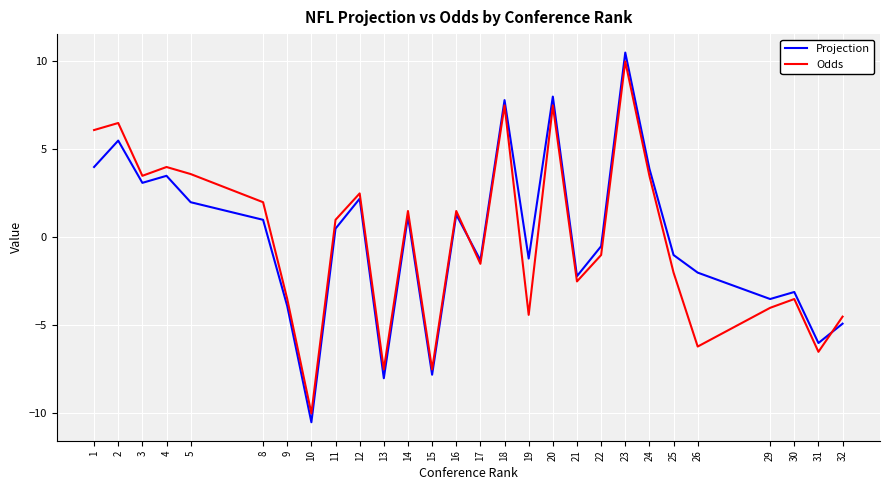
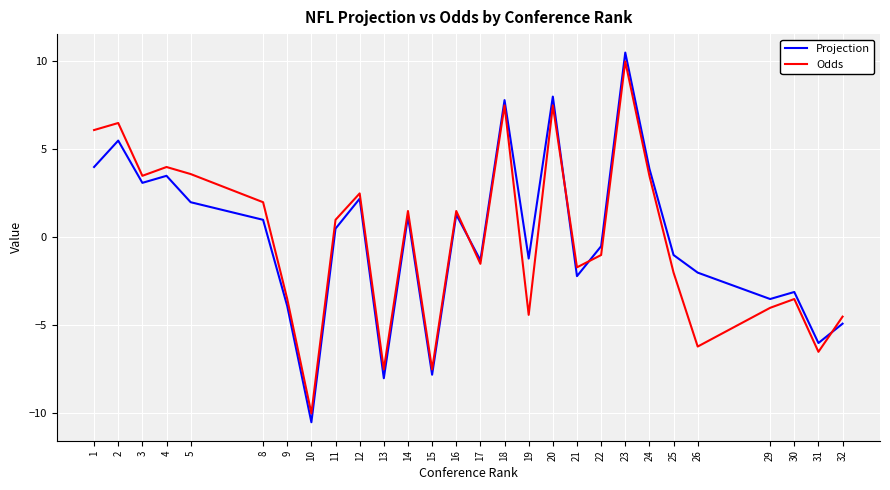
  {
    "Projection": {
      "1": 4.0,
      "2": 5.5,
      "3": 3.1,
      "4": 3.5,
      "5": 2.0,
      "8": 1.0,
      "9": -3.9,
      "10": -10.5,
      "11": 0.5,
      "12": 2.2,
      "13": -8.0,
      "14": 1.2,
      "15": -7.8,
      "16": 1.3,
      "17": -1.3,
      "18": 7.8,
      "19": -1.2,
      "20": 8.0,
      "21": -2.2,
      "22": -0.5,
      "23": 10.5,
      "24": 3.9,
      "25": -1.0,
      "26": -2.0,
      "29": -3.5,
      "30": -3.1,
      "31": -6.0,
      "32": -4.9
    },
    "Odds": {
      "1": 6.1,
      "2": 6.5,
      "3": 3.5,
      "4": 4.0,
      "5": 3.6,
      "8": 2.0,
      "9": -3.5,
      "10": -10.0,
      "11": 1.0,
      "12": 2.5,
      "13": -7.5,
      "14": 1.5,
      "15": -7.5,
      "16": 1.5,
      "17": -1.5,
      "18": 7.5,
      "19": -4.4,
      "20": 7.5,
-     "21": -2.5,
+     "21": -1.7,
      "22": -1.0,
      "23": 10.0,
      "24": 3.5,
      "25": -2.0,
      "26": -6.2,
      "29": -4.0,
      "30": -3.5,
      "31": -6.5,
      "32": -4.5
    }
  }
